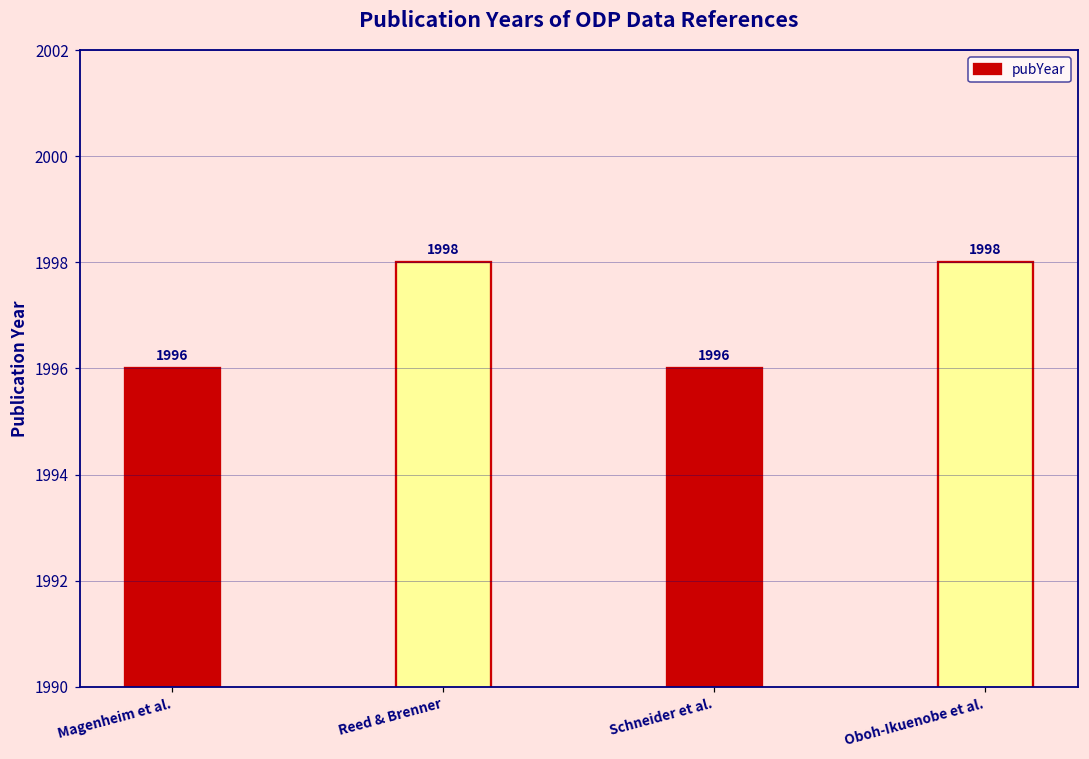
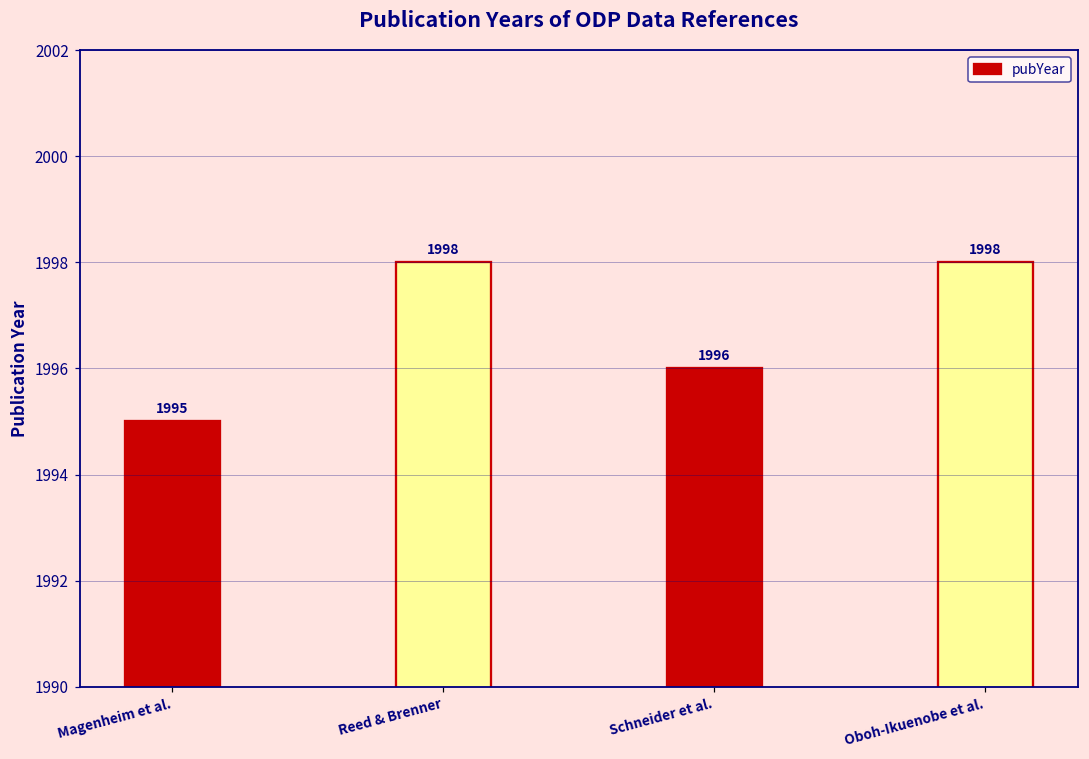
  {
-   "Magenheim et al.": 1996,
+   "Magenheim et al.": 1995,
    "Reed & Brenner": 1998,
    "Schneider et al.": 1996,
    "Oboh-Ikuenobe et al.": 1998
  }
